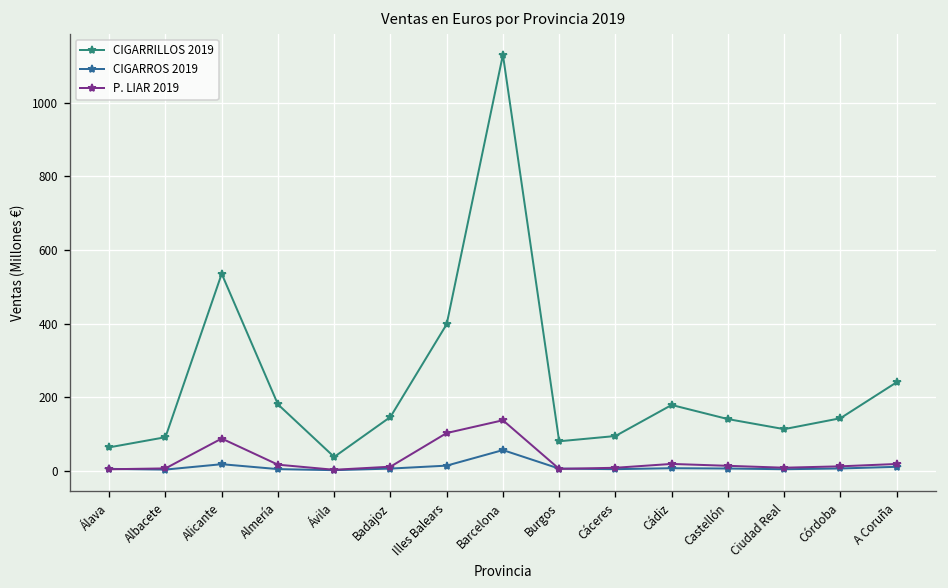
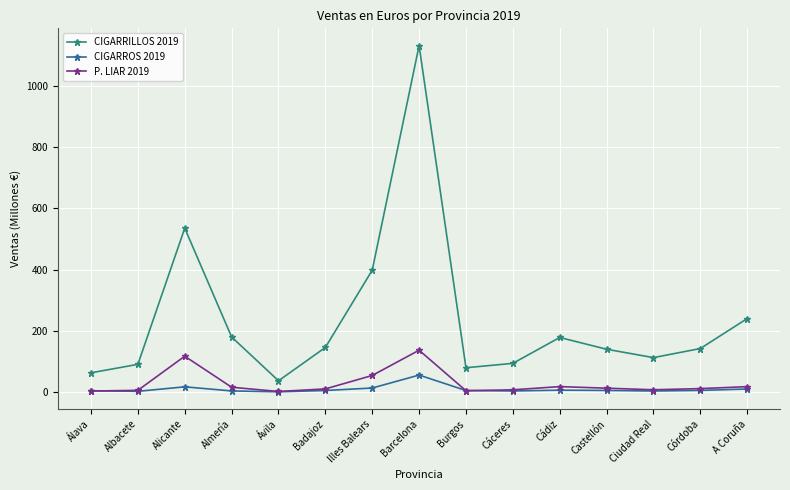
  {
    "P. LIAR 2019": {
-     "Alicante": 90,
+     "Alicante": 120,
      "Almería": 20,
-     "Illes Balears": 100,
+     "Illes Balears": 60,
      "Barcelona": 140,
      "Cádiz": 20
    }
  }
